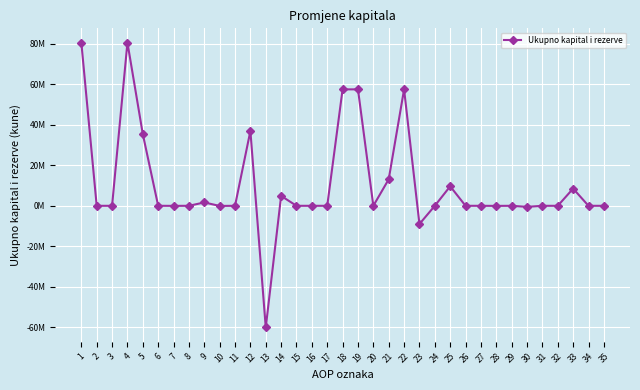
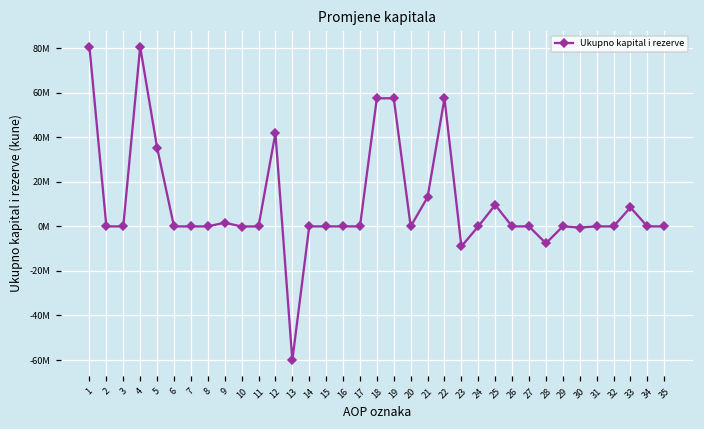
  {
    "1": 81000000,
    "2": 0,
    "3": 0,
    "4": 81000000,
    "5": 35000000,
    "6": 0,
    "7": 0,
    "8": 0,
    "9": 2000000,
    "10": 0,
    "11": 0,
-   "12": 37000000,
+   "12": 42000000,
    "13": -60000000,
-   "14": 5000000,
+   "14": 0,
    "15": 0,
    "16": 0,
    "17": 0,
    "18": 58000000,
    "19": 58000000,
    "20": 0,
    "21": 13000000,
    "22": 58000000,
    "23": -9000000,
    "24": 0,
    "25": 10000000,
    "26": 0,
    "27": 0,
-   "28": 0,
+   "28": -8000000,
    "29": 0,
    "30": -1000000,
    "31": 0,
    "32": 0,
    "33": 9000000,
    "34": 0,
    "35": 0
  }
